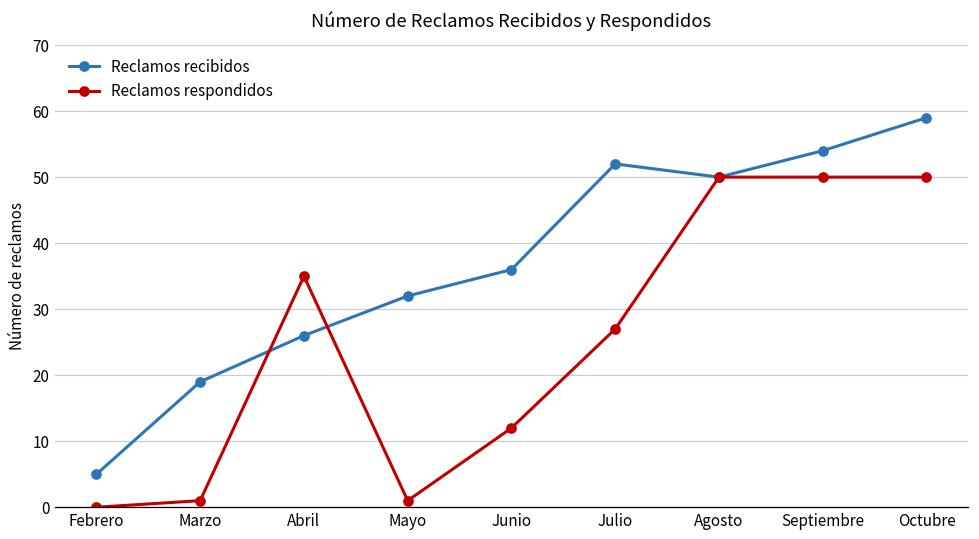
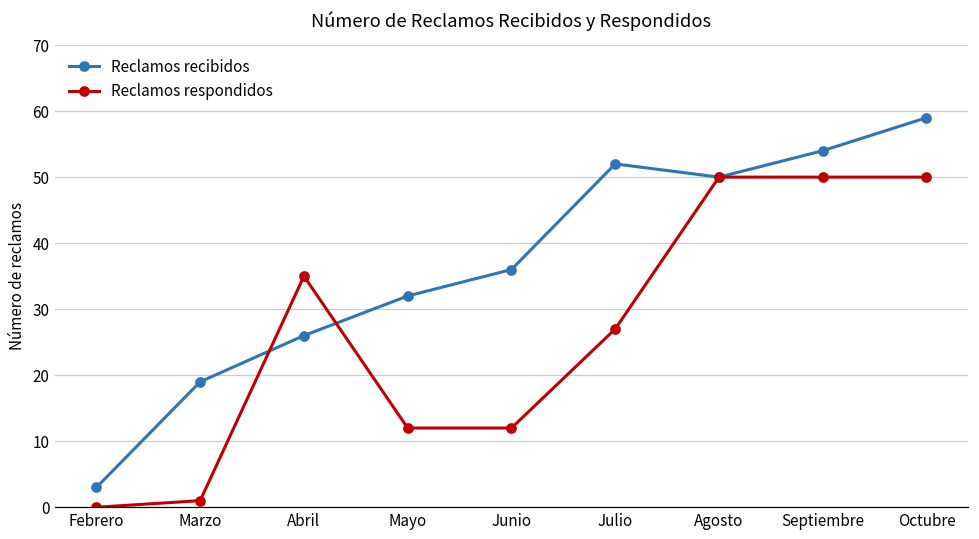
  {
    "Reclamos recibidos": {
-     "Febrero": 5,
+     "Febrero": 3,
      "Marzo": 19,
      "Abril": 26,
      "Mayo": 32,
      "Junio": 36,
      "Julio": 52,
      "Septiembre": 54,
      "Octubre": 59
    },
    "Reclamos respondidos": {
      "Febrero": 0,
      "Marzo": 1,
      "Abril": 35,
-     "Mayo": 1,
+     "Mayo": 12,
      "Junio": 12,
      "Julio": 27,
      "Septiembre": 50,
      "Octubre": 50
    }
  }
